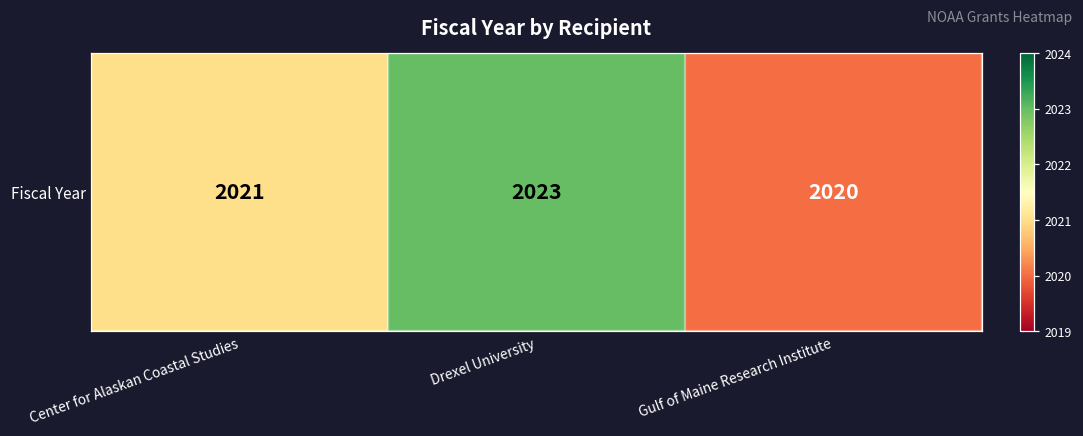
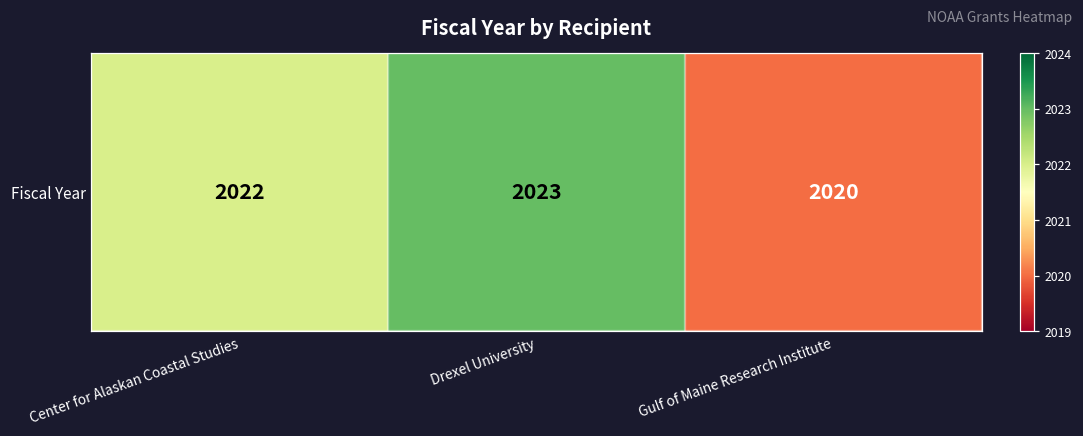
  {
    "Fiscal Year": {
-     "Center for Alaskan Coastal Studies": 2021,
+     "Center for Alaskan Coastal Studies": 2022,
      "Drexel University": 2023,
      "Gulf of Maine Research Institute": 2020
    }
  }
